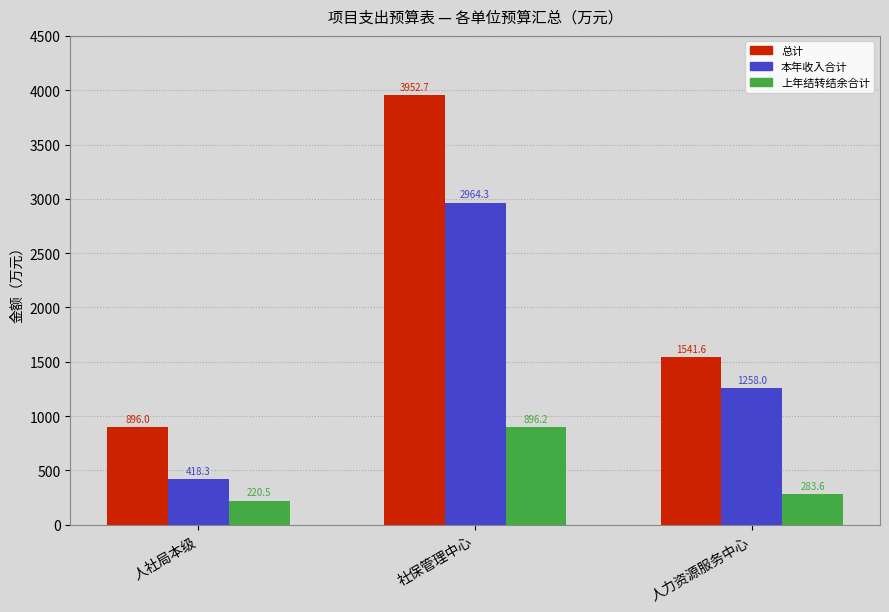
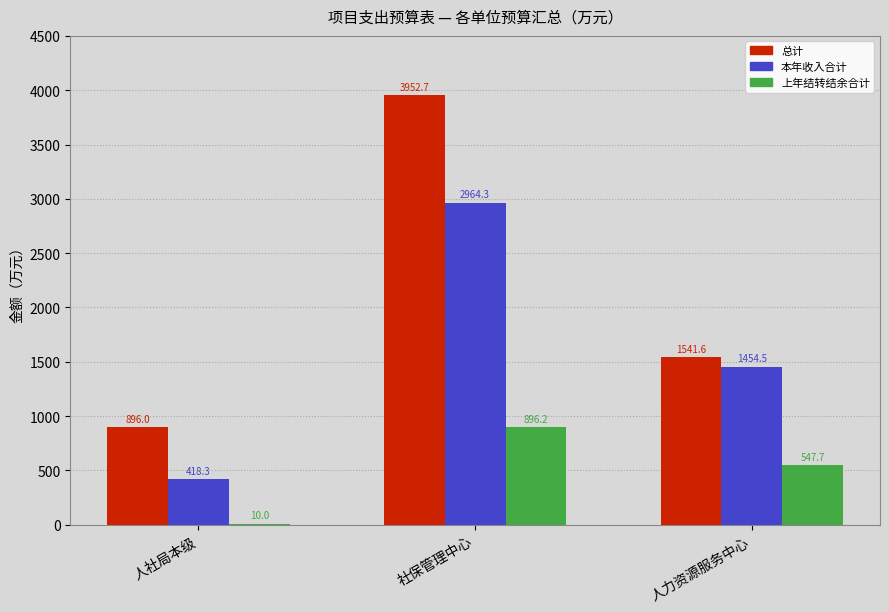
  {
    "总计": {
      "人社局本级": 896.0,
      "社保管理中心": 3952.7,
      "人力资源服务中心": 1541.6
    },
    "本年收入合计": {
      "人社局本级": 418.3,
      "社保管理中心": 2964.3,
-     "人力资源服务中心": 1258.0
+     "人力资源服务中心": 1454.5
    },
    "上年结转结余合计": {
-     "人社局本级": 220.5,
+     "人社局本级": 10.0,
      "社保管理中心": 896.2,
-     "人力资源服务中心": 283.6
+     "人力资源服务中心": 547.7
    }
  }
